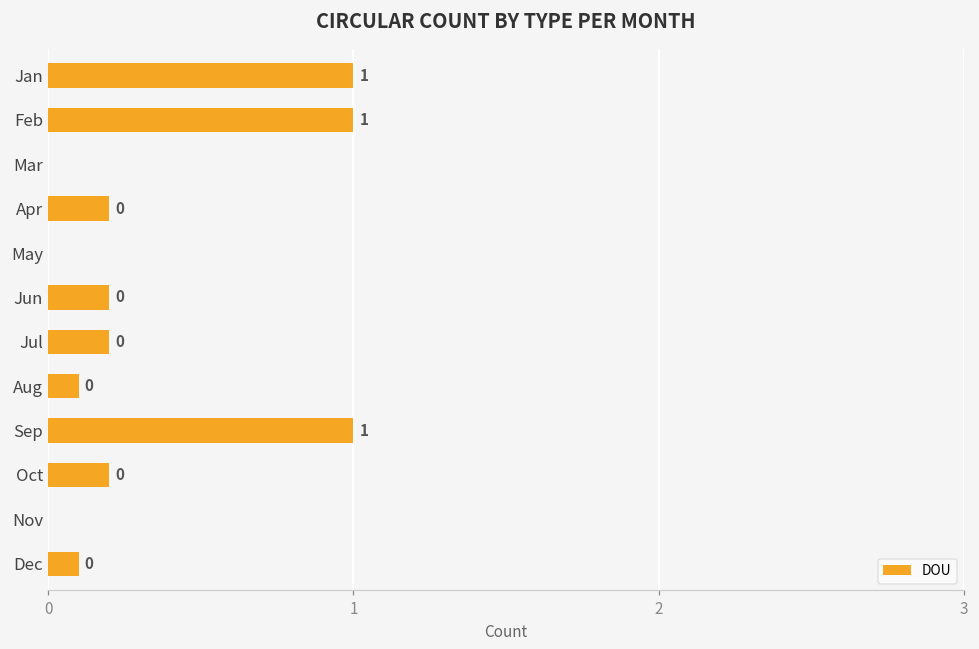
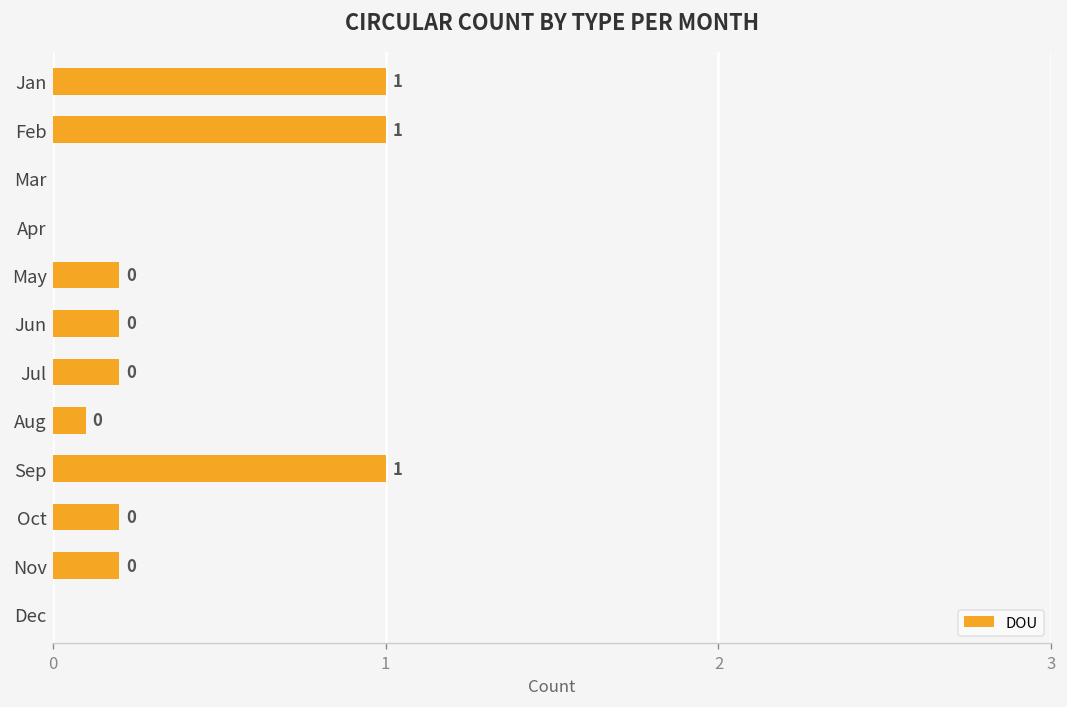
  {
    "Mar": 0.0,
-   "Apr": 0.2,
-   "May": 0.0,
-   "Nov": 0.0,
-   "Dec": 0.1
+   "Apr": 0.0,
+   "May": 0.2,
+   "Nov": 0.2,
+   "Dec": 0.0
  }
